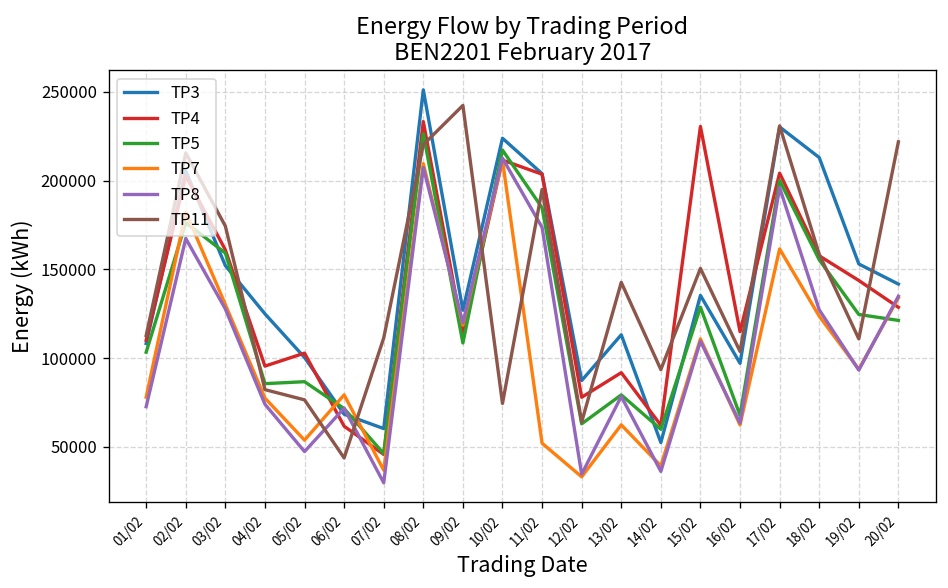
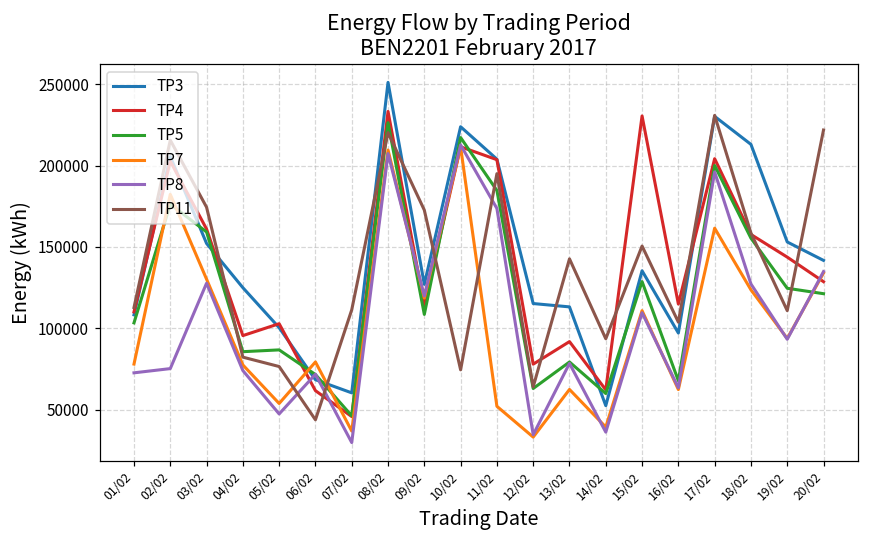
  {
    "TP3": {
      "01/02": 108000,
      "03/02": 152000,
      "04/02": 125000,
      "05/02": 100000,
      "06/02": 68000,
      "07/02": 60000,
      "08/02": 251000,
      "09/02": 127000,
      "10/02": 224000,
-     "12/02": 87000,
+     "12/02": 115000,
      "13/02": 113000,
      "14/02": 52000,
      "15/02": 135000,
      "16/02": 97000,
      "18/02": 213000,
      "19/02": 153000,
      "20/02": 142000
    },
    "TP4": {
      "01/02": 110000,
      "03/02": 161000,
      "04/02": 96000,
      "05/02": 103000,
      "06/02": 62000,
      "08/02": 233000,
      "09/02": 114000,
      "12/02": 78000,
      "13/02": 92000,
      "14/02": 62000,
      "15/02": 230000,
      "16/02": 115000,
      "17/02": 204000,
      "19/02": 144000,
      "20/02": 129000
    },
    "TP5": {
      "01/02": 103000,
      "03/02": 159000,
      "04/02": 86000,
      "05/02": 87000,
      "08/02": 226000,
      "09/02": 109000,
      "10/02": 217000,
      "11/02": 185000,
      "14/02": 60000,
      "15/02": 129000,
      "16/02": 68000,
      "17/02": 200000,
      "18/02": 155000,
      "19/02": 125000,
      "20/02": 121000
    },
    "TP7": {
      "01/02": 78000,
      "03/02": 130000,
      "04/02": 77000,
      "05/02": 54000,
      "06/02": 79000,
      "07/02": 37000,
      "08/02": 210000,
      "11/02": 52000,
      "13/02": 62000,
      "14/02": 39000,
      "17/02": 161000,
      "18/02": 124000
    },
    "TP8": {
      "01/02": 73000,
-     "02/02": 167000,
+     "02/02": 75000,
      "03/02": 128000,
      "04/02": 74000,
      "05/02": 47000,
      "07/02": 30000,
      "08/02": 207000,
      "11/02": 174000,
      "14/02": 36000,
      "17/02": 196000,
      "18/02": 127000
    },
    "TP11": {
      "01/02": 113000,
      "03/02": 174000,
      "04/02": 82000,
      "05/02": 77000,
      "06/02": 44000,
      "07/02": 111000,
      "08/02": 220000,
-     "09/02": 242000,
+     "09/02": 173000,
      "10/02": 74000,
      "11/02": 195000,
      "13/02": 143000,
      "14/02": 94000,
      "15/02": 151000,
      "16/02": 104000,
      "19/02": 111000,
      "20/02": 222000
    }
  }
